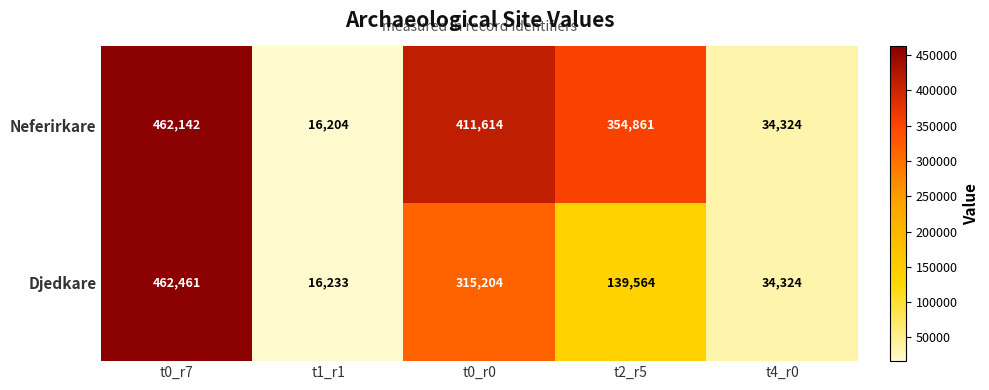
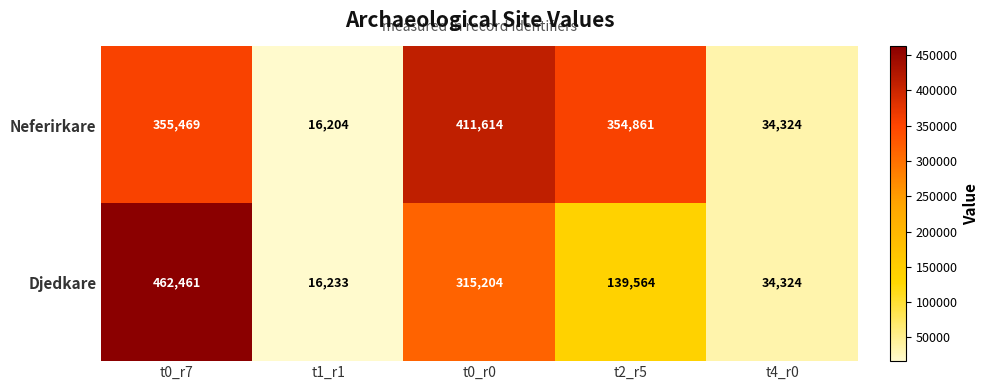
  {
    "Neferirkare": {
-     "t0_r7": "462,142",
+     "t0_r7": "355,469",
      "t1_r1": "16,204",
      "t0_r0": "411,614",
      "t2_r5": "354,861",
      "t4_r0": "34,324"
    },
    "Djedkare": {
      "t0_r7": "462,461",
      "t1_r1": "16,233",
      "t0_r0": "315,204",
      "t2_r5": "139,564",
      "t4_r0": "34,324"
    }
  }
